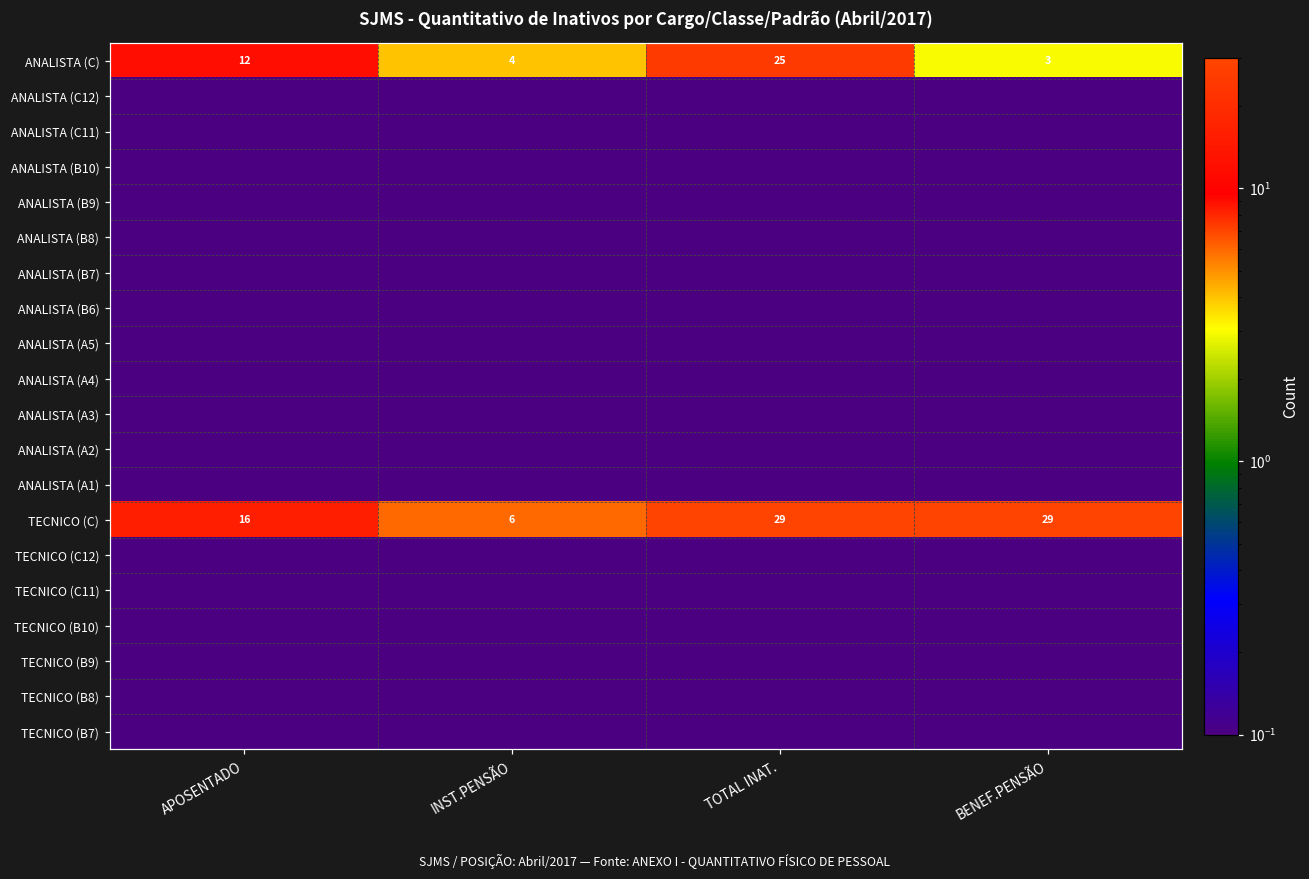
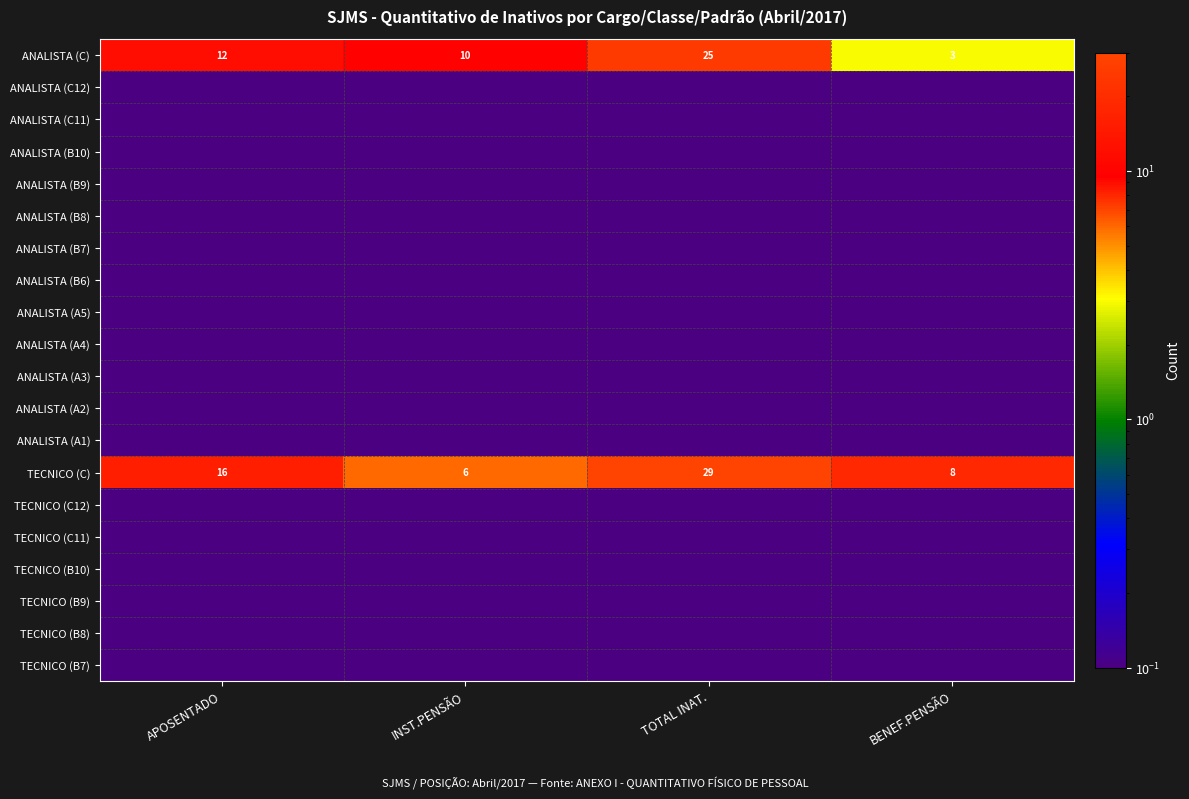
  {
    "ANALISTA (C)": {
      "APOSENTADO": 12,
-     "INST.PENSÃO": 4,
+     "INST.PENSÃO": 10,
      "TOTAL INAT.": 25,
      "BENEF.PENSÃO": 3
    },
    "TECNICO (C)": {
      "APOSENTADO": 16,
      "INST.PENSÃO": 6,
      "TOTAL INAT.": 29,
-     "BENEF.PENSÃO": 29
+     "BENEF.PENSÃO": 8
    }
  }
